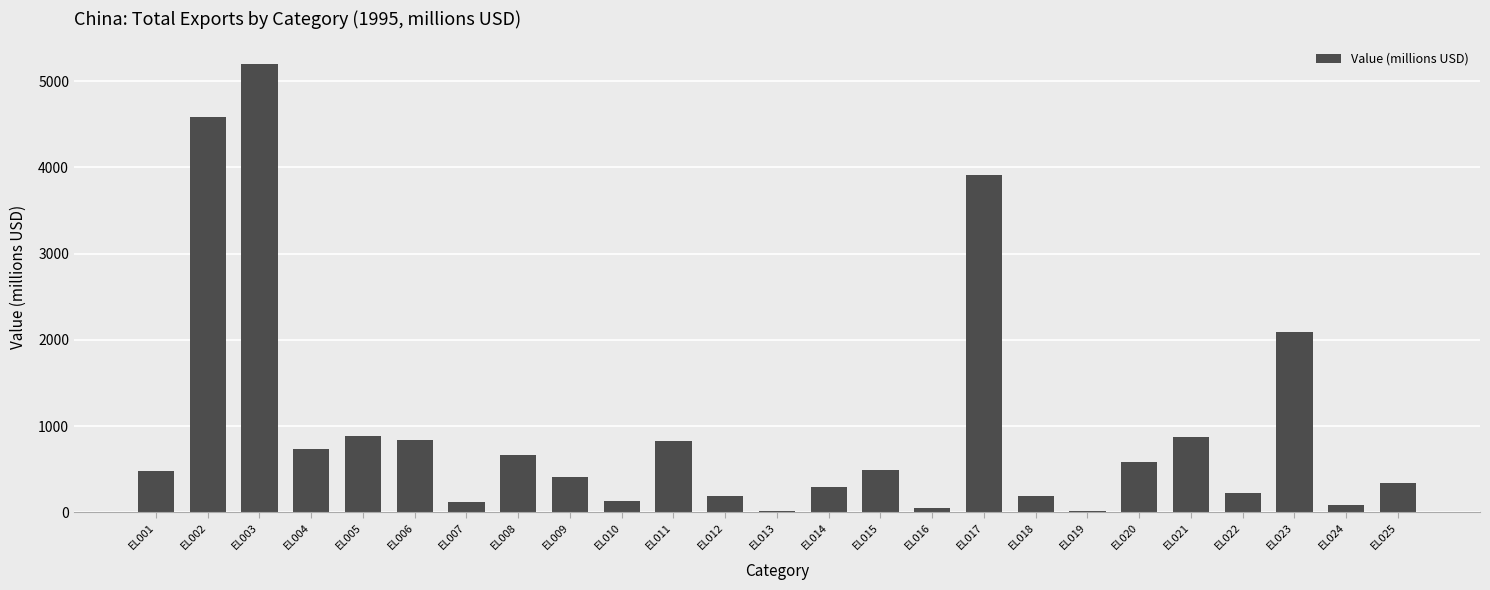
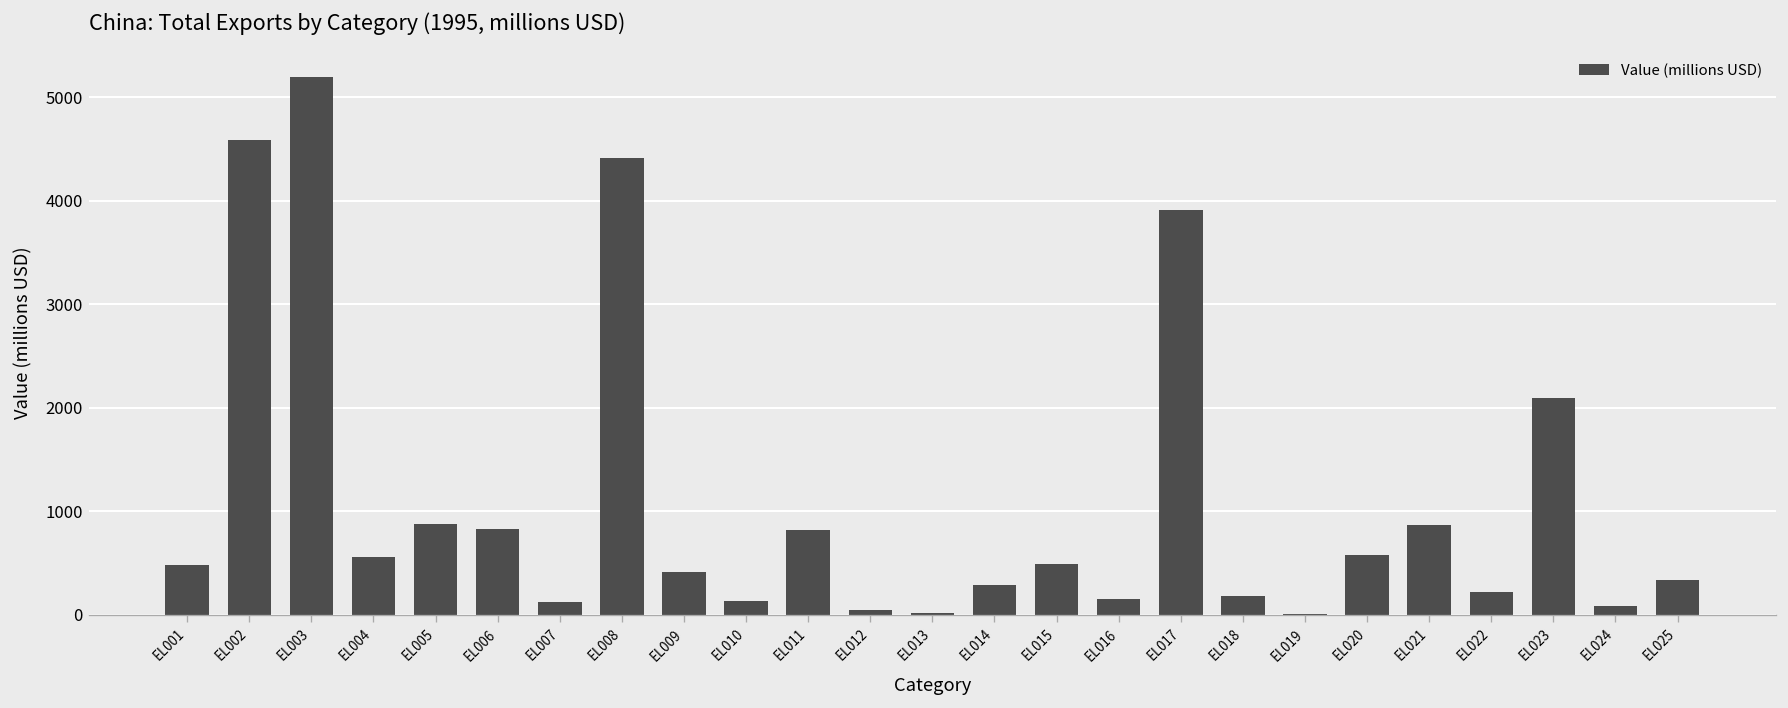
  {
    "EL001": 500,
    "EL002": 4600,
    "EL003": 5200,
-   "EL004": 700,
+   "EL004": 600,
    "EL005": 900,
    "EL006": 800,
    "EL007": 100,
-   "EL008": 700,
+   "EL008": 4400,
    "EL009": 400,
    "EL010": 100,
    "EL011": 800,
-   "EL012": 200,
+   "EL012": 0,
    "EL014": 300,
    "EL015": 500,
-   "EL016": 50,
+   "EL016": 150,
    "EL017": 3900,
    "EL018": 200,
    "EL020": 600,
    "EL021": 900,
    "EL022": 200,
    "EL023": 2100,
    "EL024": 100,
    "EL025": 300
  }
